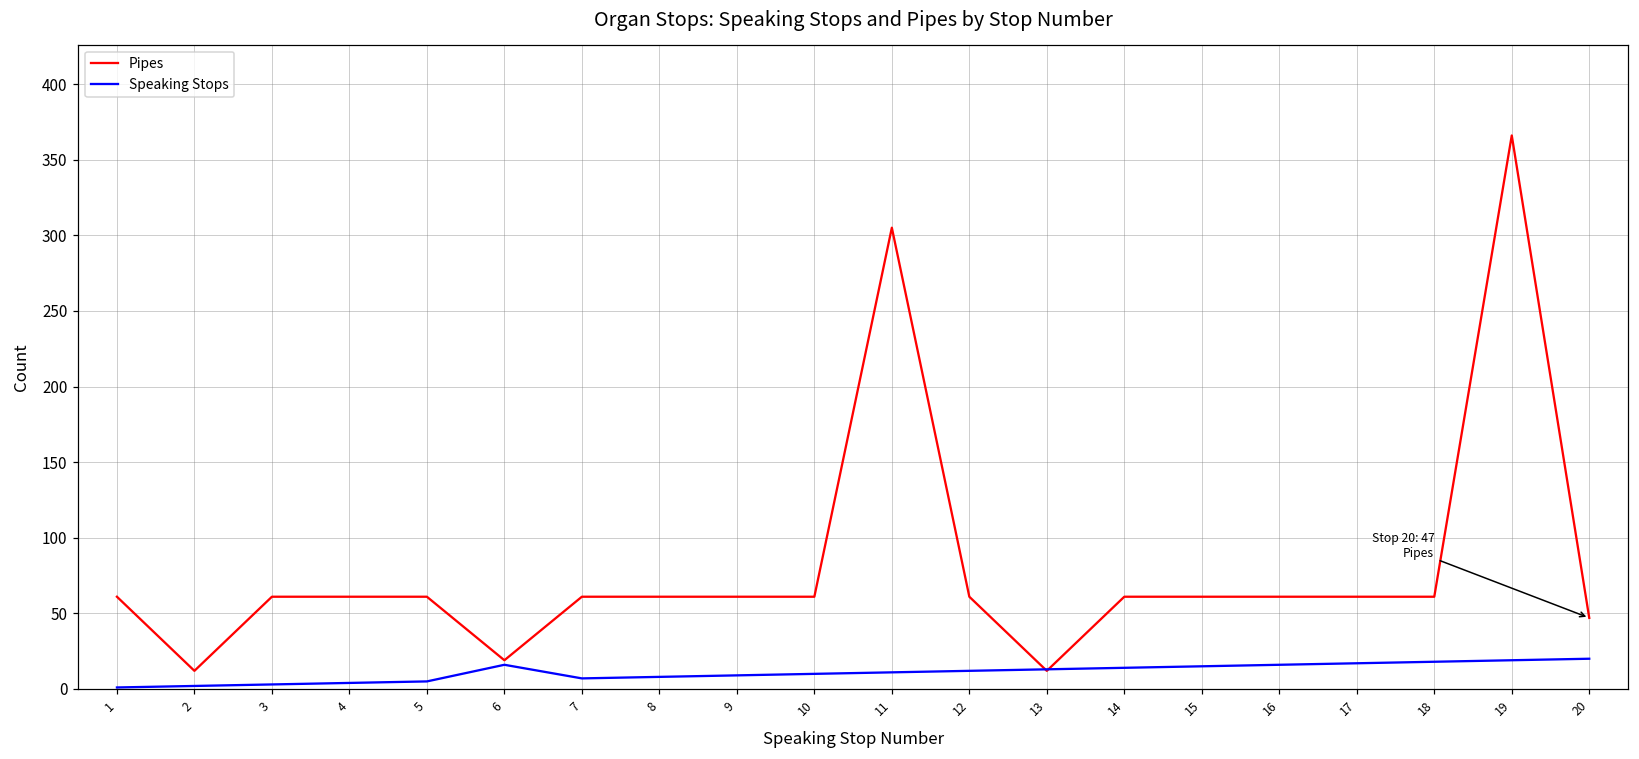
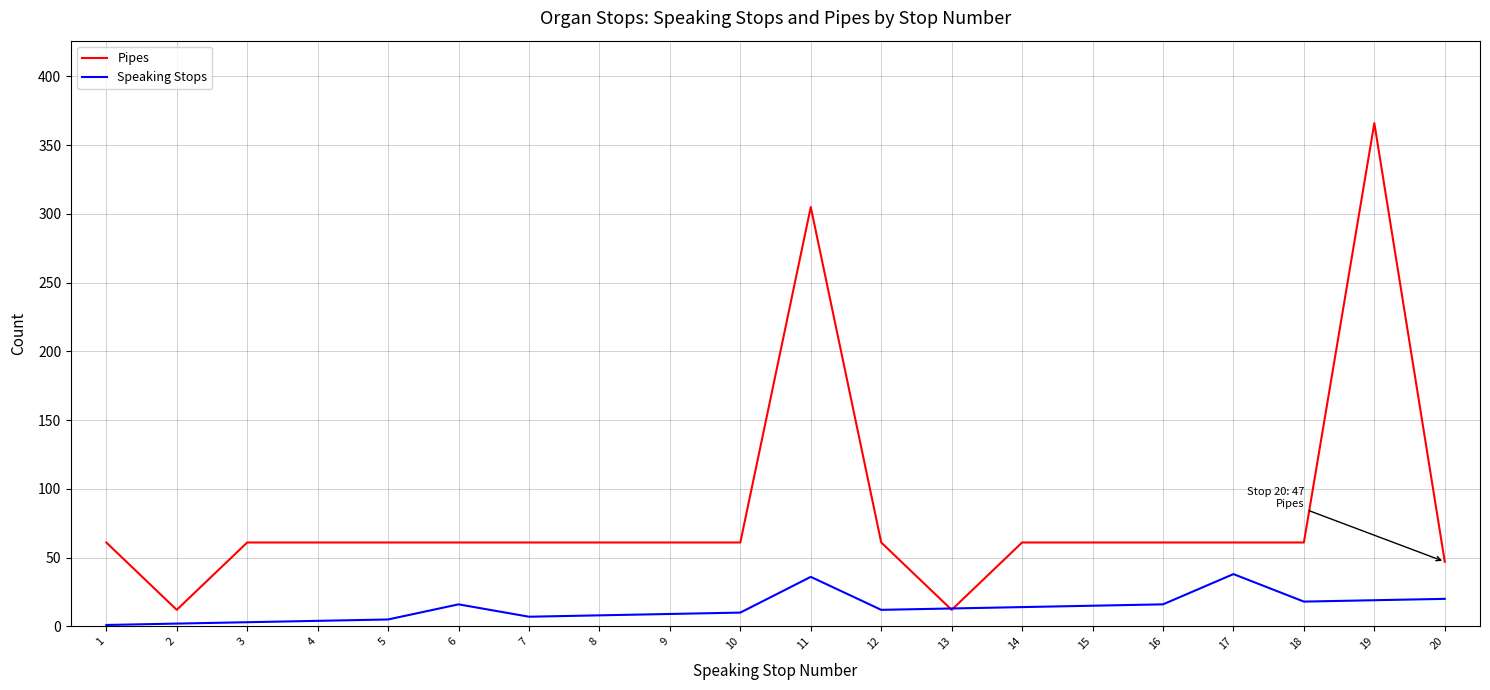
  {
    "Pipes": {
      "1": 61,
      "2": 12,
      "3": 61,
      "4": 61,
      "5": 61,
-     "6": 19,
+     "6": 61,
      "7": 61,
      "8": 61,
      "9": 61,
      "10": 61,
      "11": 305,
      "12": 61,
      "14": 61,
      "15": 61,
      "16": 61,
      "17": 61,
      "19": 366,
      "20": 47
    },
    "Speaking Stops": {
      "1": 1,
      "2": 2,
      "3": 3,
      "4": 4,
      "5": 5,
      "6": 16,
      "7": 7,
      "8": 8,
      "9": 9,
      "10": 10,
-     "11": 11,
+     "11": 36,
      "12": 12,
      "14": 14,
      "15": 15,
      "16": 16,
-     "17": 17,
+     "17": 38,
      "18": 18,
      "19": 19,
      "20": 20
    }
  }
